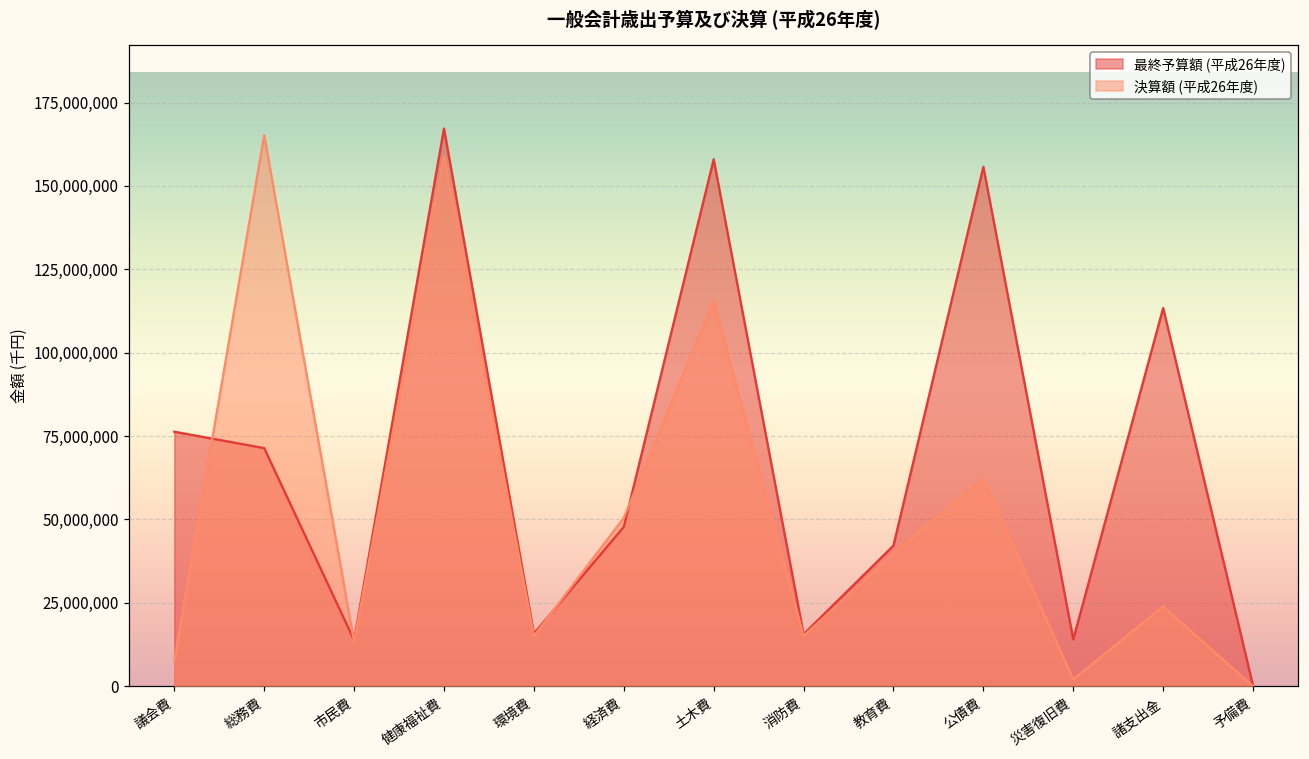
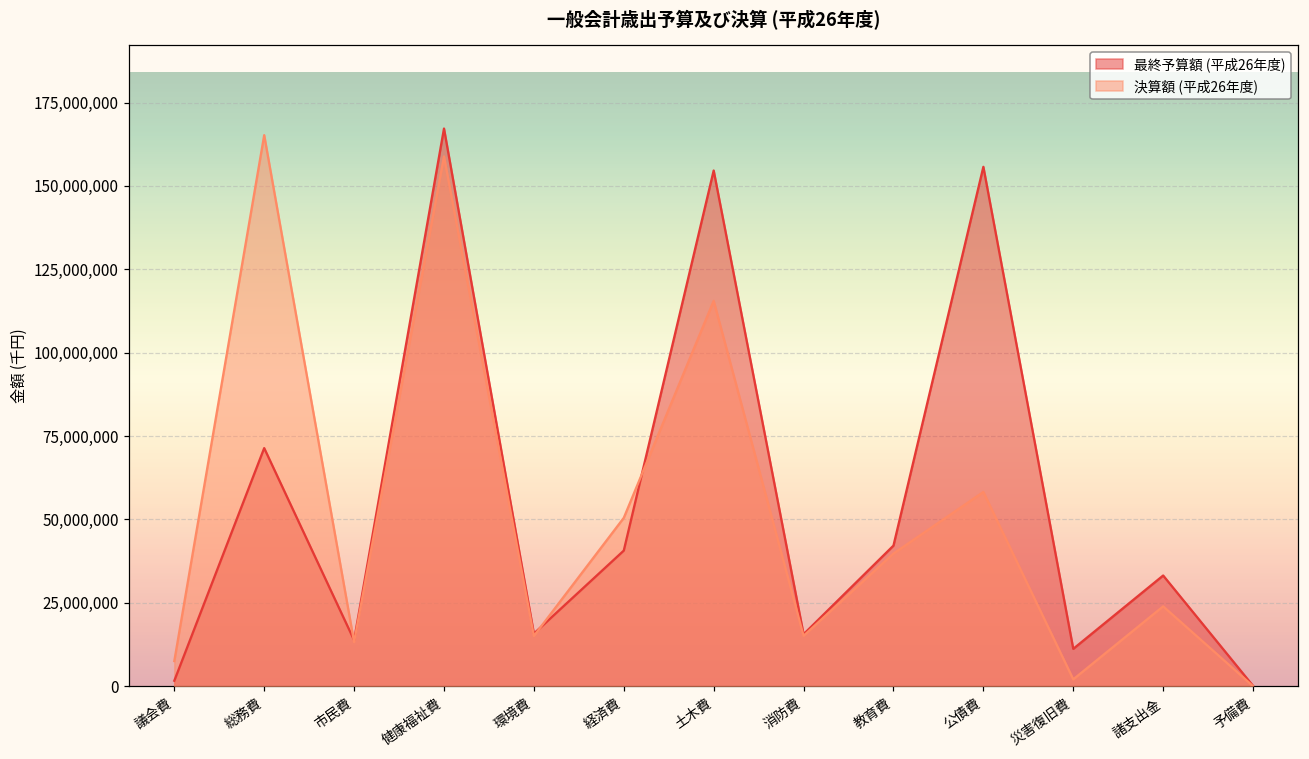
  {
    "最終予算額 (平成26年度)": {
-     "議会費": "76,000,000",
+     "議会費": "2,000,000",
      "総務費": "71,000,000",
      "健康福祉費": "167,000,000",
-     "経済費": "48,000,000",
-     "土木費": "158,000,000",
+     "経済費": "41,000,000",
+     "土木費": "155,000,000",
      "教育費": "42,000,000",
      "公債費": "156,000,000",
-     "災害復旧費": "14,000,000",
-     "諸支出金": "113,000,000"
+     "災害復旧費": "11,000,000",
+     "諸支出金": "33,000,000"
    },
    "決算額 (平成26年度)": {
      "議会費": "8,000,000",
      "総務費": "165,000,000",
      "健康福祉費": "159,000,000",
      "経済費": "50,000,000",
      "土木費": "116,000,000",
      "教育費": "40,000,000",
-     "公債費": "62,000,000",
+     "公債費": "58,000,000",
      "災害復旧費": "2,000,000",
      "諸支出金": "24,000,000"
    }
  }
